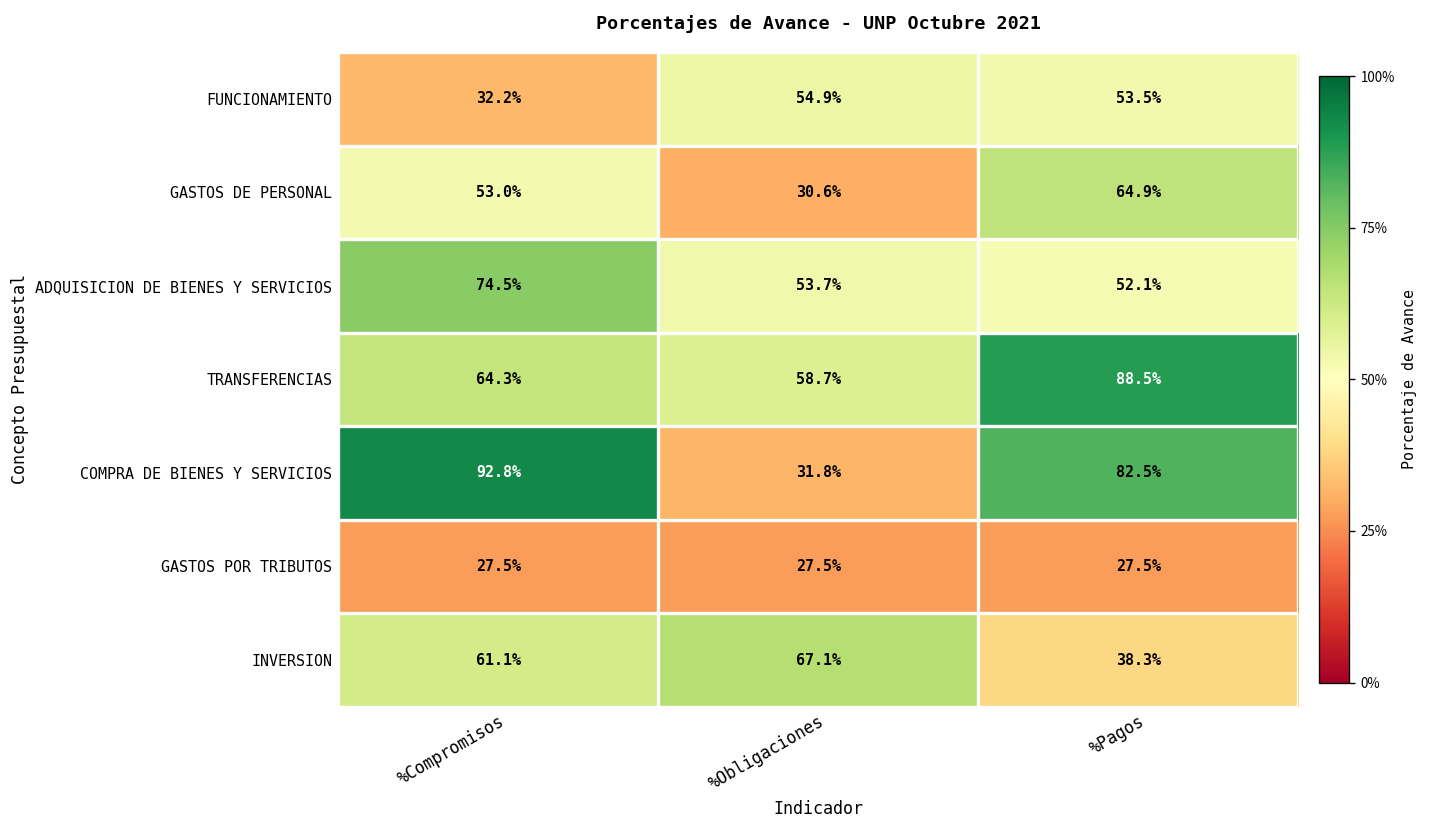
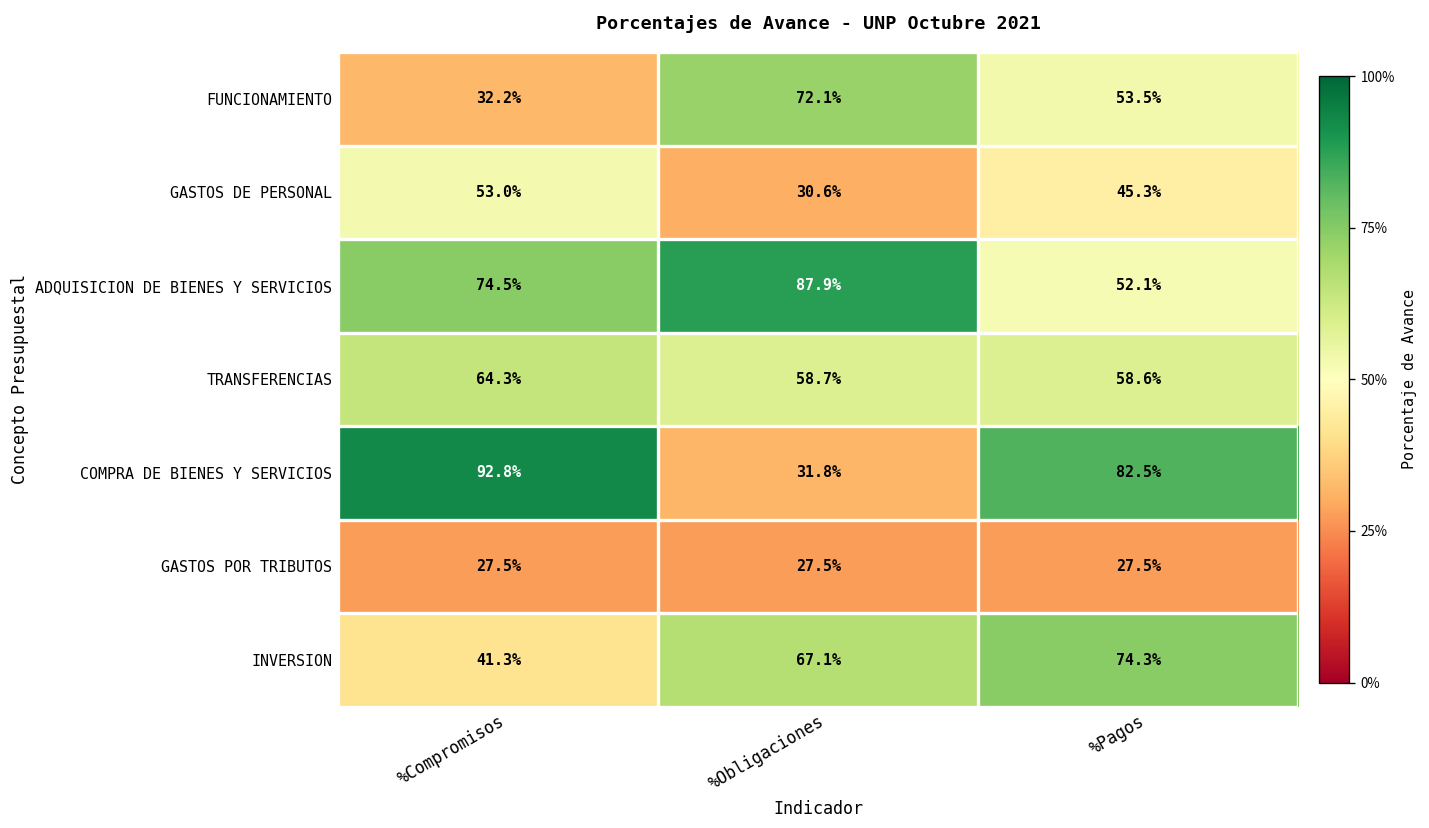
  {
    "FUNCIONAMIENTO": {
      "%Compromisos": "32.2%",
-     "%Obligaciones": "54.9%",
+     "%Obligaciones": "72.1%",
      "%Pagos": "53.5%"
    },
    "GASTOS DE PERSONAL": {
      "%Compromisos": "53.0%",
      "%Obligaciones": "30.6%",
-     "%Pagos": "64.9%"
+     "%Pagos": "45.3%"
    },
    "ADQUISICION DE BIENES Y SERVICIOS": {
      "%Compromisos": "74.5%",
-     "%Obligaciones": "53.7%",
+     "%Obligaciones": "87.9%",
      "%Pagos": "52.1%"
    },
    "TRANSFERENCIAS": {
      "%Compromisos": "64.3%",
      "%Obligaciones": "58.7%",
-     "%Pagos": "88.5%"
+     "%Pagos": "58.6%"
    },
    "COMPRA DE BIENES Y SERVICIOS": {
      "%Compromisos": "92.8%",
      "%Obligaciones": "31.8%",
      "%Pagos": "82.5%"
    },
    "GASTOS POR TRIBUTOS": {
      "%Compromisos": "27.5%",
      "%Obligaciones": "27.5%",
      "%Pagos": "27.5%"
    },
    "INVERSION": {
-     "%Compromisos": "61.1%",
+     "%Compromisos": "41.3%",
      "%Obligaciones": "67.1%",
-     "%Pagos": "38.3%"
+     "%Pagos": "74.3%"
    }
  }
